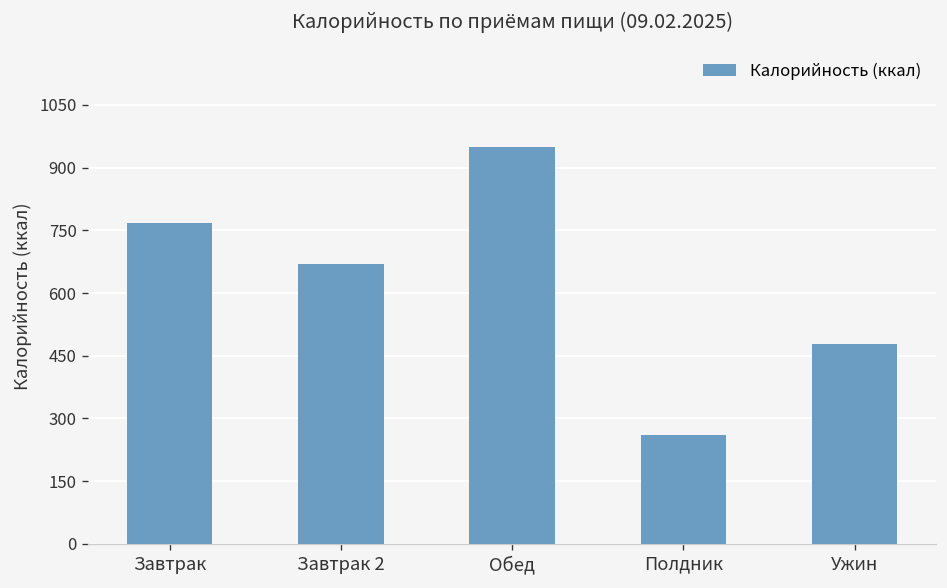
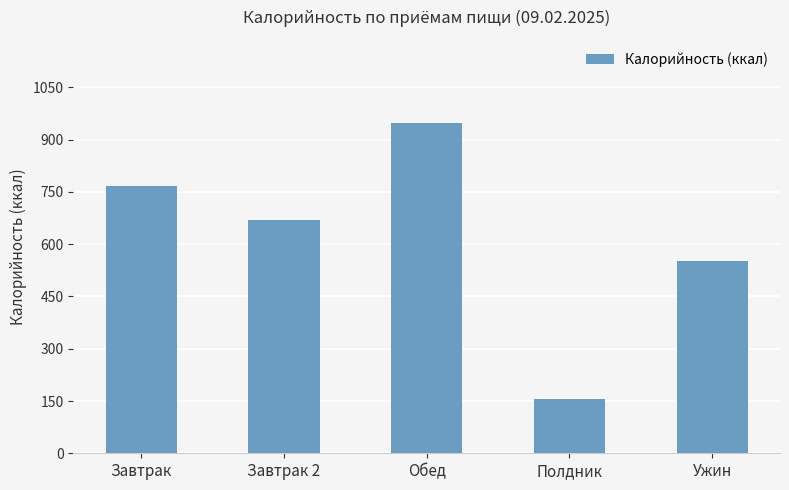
  {
    "Завтрак": 770,
    "Завтрак 2": 670,
    "Обед": 950,
-   "Полдник": 260,
-   "Ужин": 480
+   "Полдник": 160,
+   "Ужин": 550
  }
